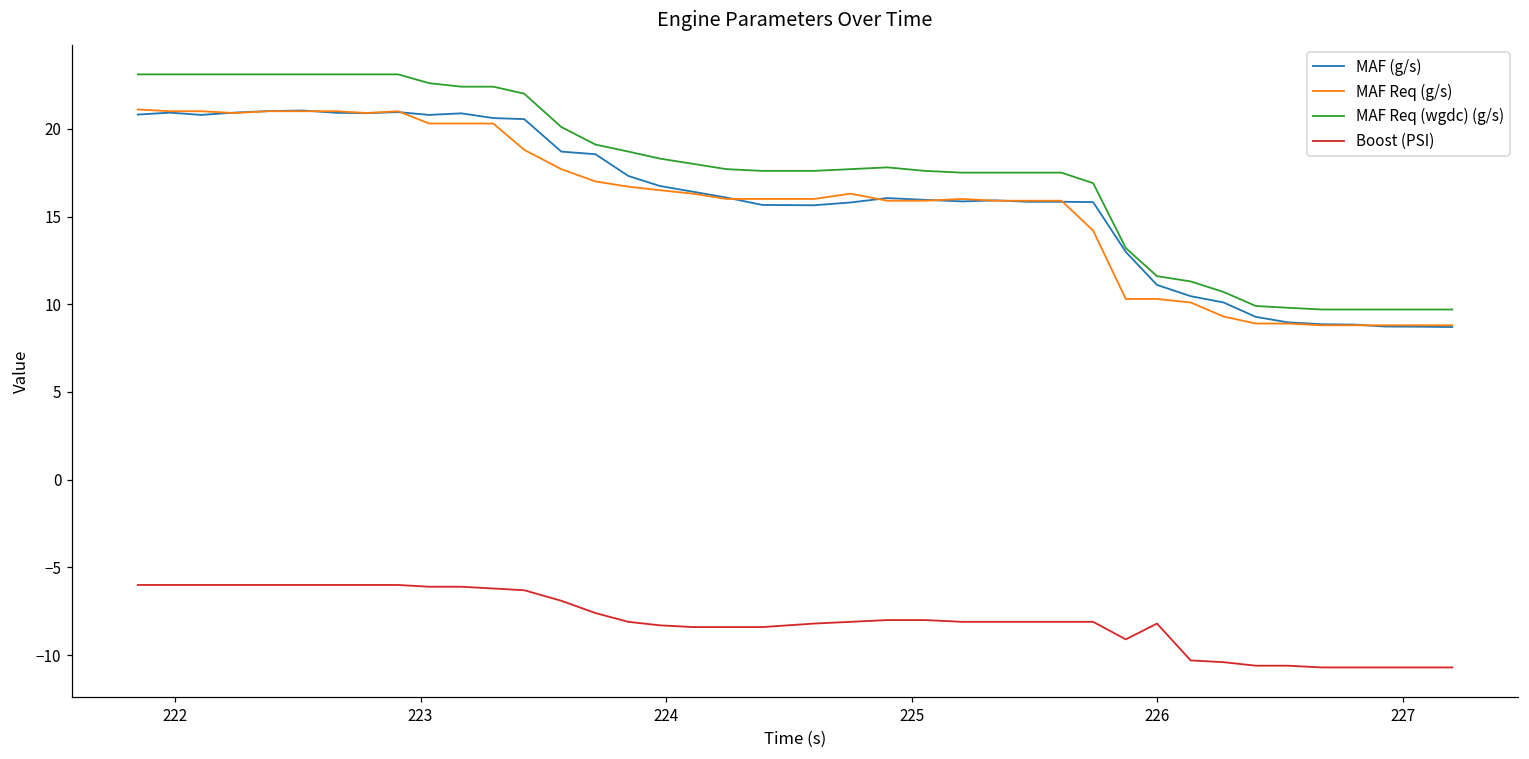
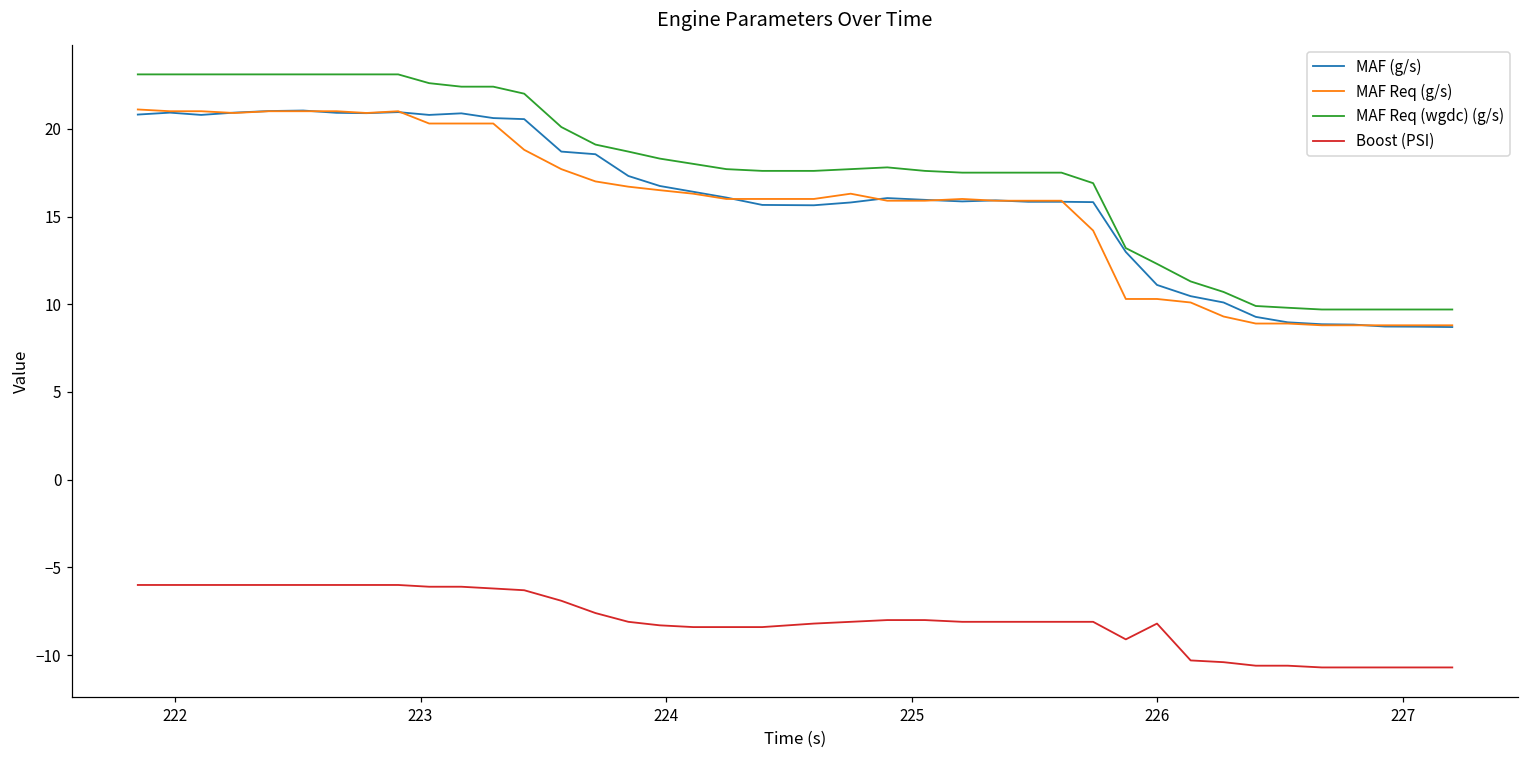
  {
    "MAF (g/s)": {
      "226": 11.1
    },
    "MAF Req (g/s)": {
      "226": 10.3
    },
    "MAF Req (wgdc) (g/s)": {
-     "226": 11.6
+     "226": 12.3
    },
    "Boost (PSI)": {
      "226": -8.2
    }
  }
